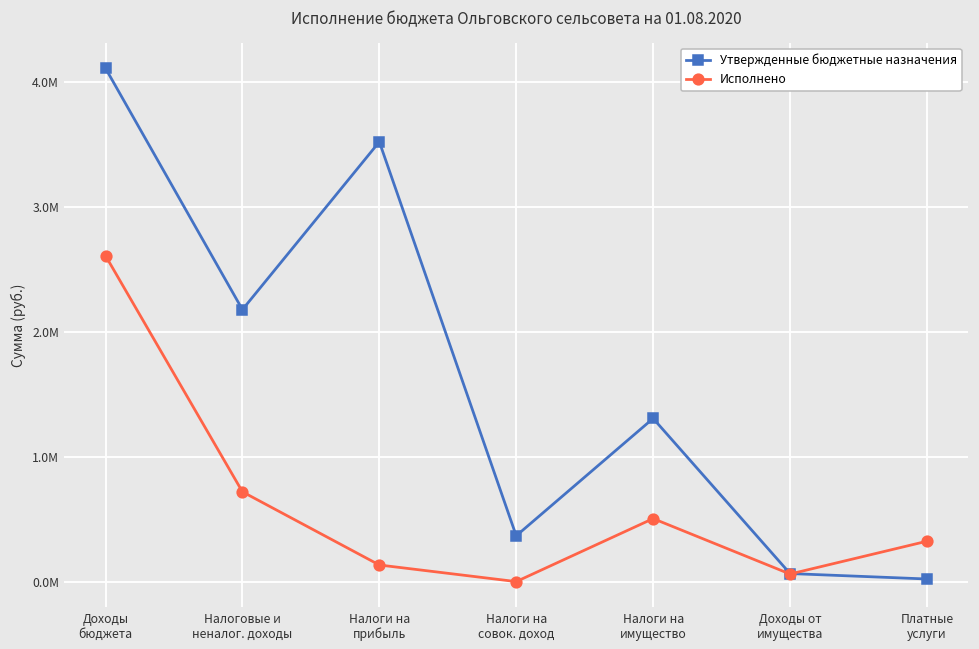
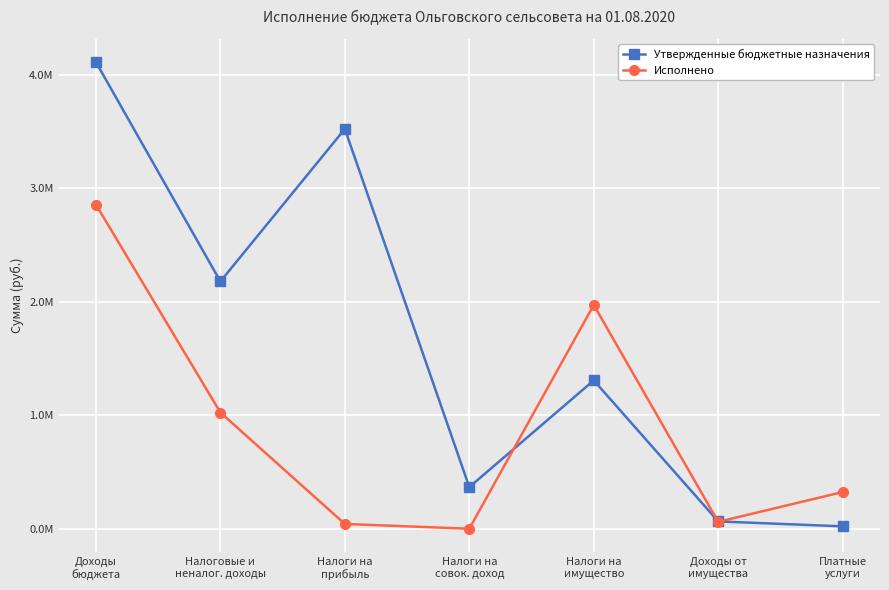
  {
    "Утвержденные бюджетные назначения": {
      "Доходы бюджета": "4.11М",
      "Налоговые и неналог. доходы": "2.18М",
      "Налоги на прибыль": "3.52М",
      "Налоги на совок. доход": "0.37М",
      "Налоги на имущество": "1.31М",
      "Платные услуги": "0.02М"
    },
    "Исполнено": {
-     "Доходы бюджета": "2.61М",
-     "Налоговые и неналог. доходы": "0.72М",
-     "Налоги на прибыль": "0.13М",
+     "Доходы бюджета": "2.86М",
+     "Налоговые и неналог. доходы": "1.02М",
+     "Налоги на прибыль": "0.04М",
      "Налоги на совок. доход": "0.00М",
-     "Налоги на имущество": "0.50М",
+     "Налоги на имущество": "1.97М",
      "Платные услуги": "0.32М"
    }
  }
